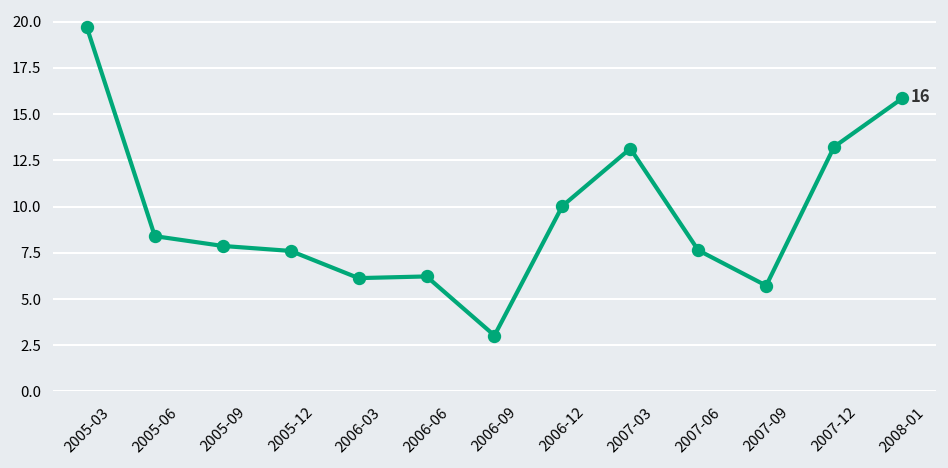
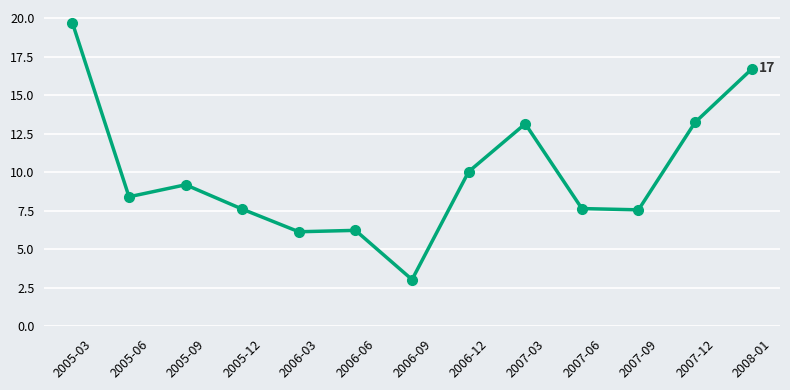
  {
-   "2005-09": 7.9,
-   "2007-09": 5.7,
-   "2008-01": 16
+   "2005-09": 9.2,
+   "2007-09": 7.6,
+   "2008-01": 17
  }
